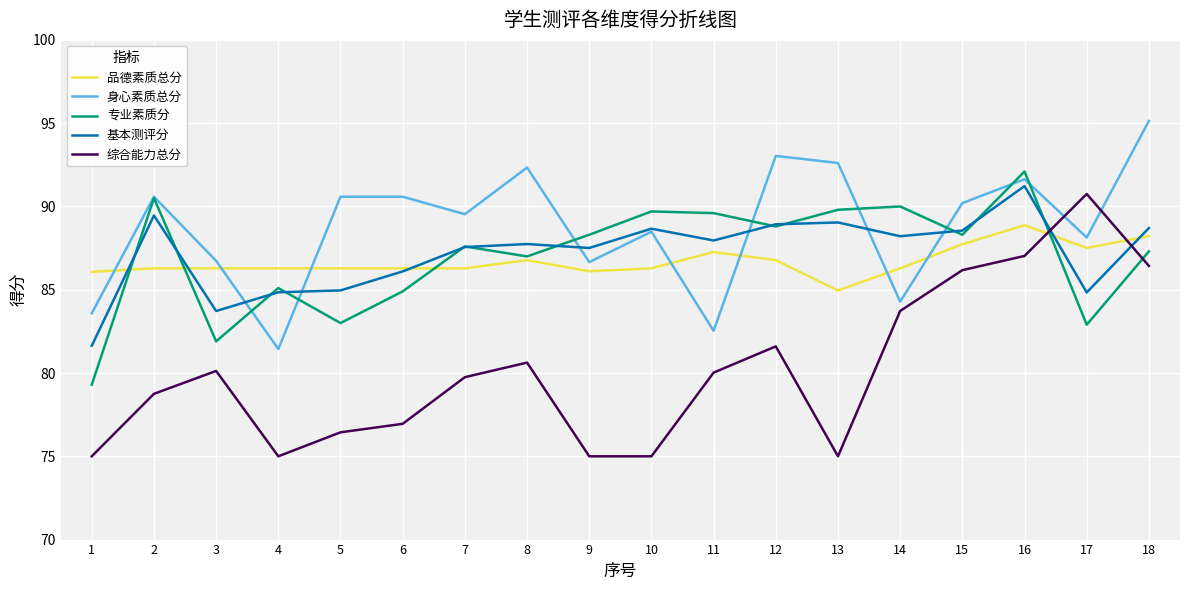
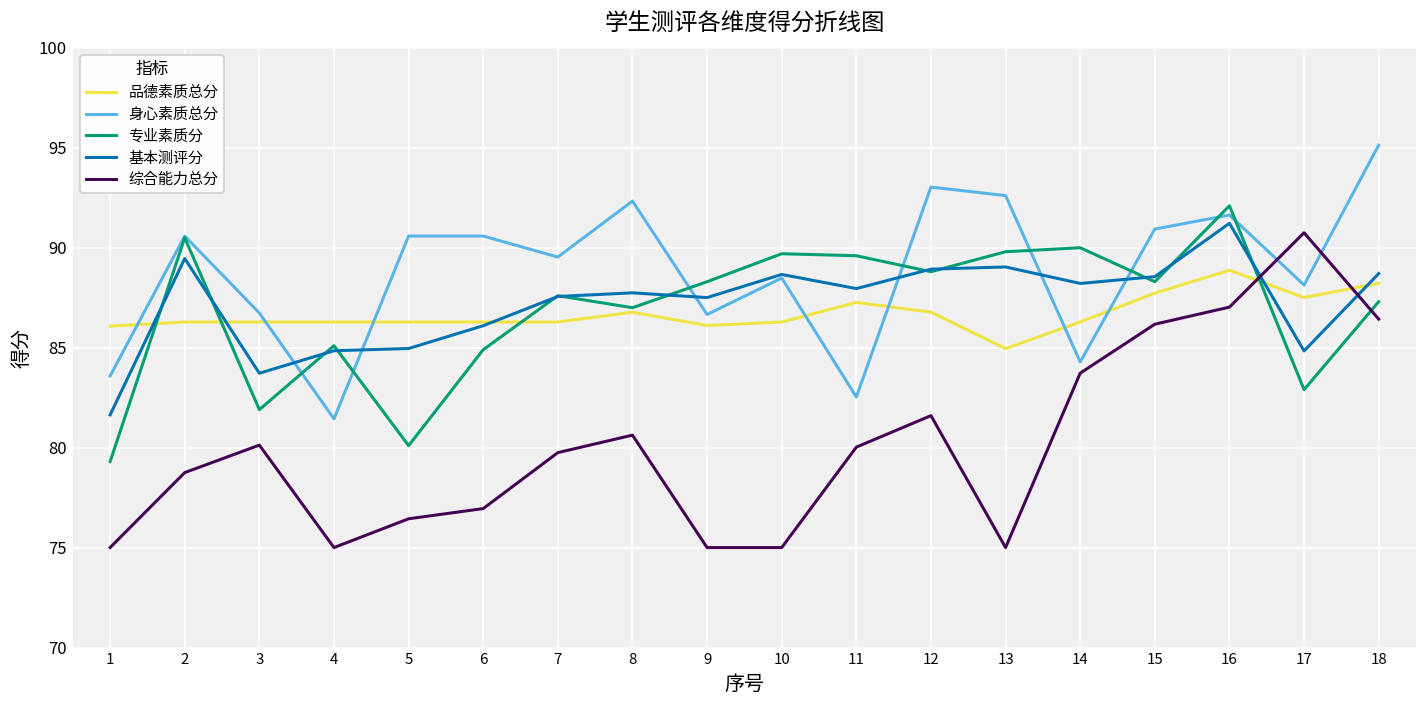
  {
    "品德素质总分": {
      "1": 86.1,
      "2": 86.3,
      "3": 86.3,
      "4": 86.3,
      "5": 86.3,
      "6": 86.3,
      "7": 86.3,
      "8": 86.8,
      "9": 86.1,
      "10": 86.3,
      "11": 87.3,
      "12": 86.8,
      "13": 85.0,
      "14": 86.3,
      "15": 87.7,
      "16": 88.9,
      "17": 87.5,
      "18": 88.2
    },
    "身心素质总分": {
      "1": 83.6,
      "3": 86.7,
      "4": 81.4,
      "5": 90.6,
      "6": 90.6,
      "7": 89.5,
      "8": 92.3,
      "9": 86.7,
      "10": 88.5,
      "11": 82.5,
      "12": 93.0,
      "13": 92.6,
      "14": 84.3,
-     "15": 90.2,
+     "15": 90.9,
      "16": 91.6,
      "17": 88.1,
      "18": 95.1
    },
    "专业素质分": {
      "1": 79.3,
      "3": 81.9,
      "4": 85.1,
-     "5": 83.0,
+     "5": 80.1,
      "6": 84.9,
      "8": 87.0,
      "9": 88.3,
      "10": 89.7,
      "11": 89.6,
      "13": 89.8,
      "14": 90.0,
      "15": 88.3,
      "16": 92.1,
      "17": 82.9,
      "18": 87.3
    },
    "基本测评分": {
      "1": 81.6,
      "2": 89.5,
      "3": 83.7,
      "4": 84.8,
      "5": 85.0,
      "6": 86.1,
      "8": 87.7,
      "9": 87.5,
      "10": 88.7,
      "11": 88.0,
      "13": 89.0,
      "14": 88.2,
      "15": 88.6,
      "16": 91.2,
      "17": 84.8,
      "18": 88.7
    },
    "综合能力总分": {
      "1": 75.0,
      "2": 78.8,
      "3": 80.1,
      "4": 75.0,
      "5": 76.4,
      "6": 77.0,
      "7": 79.8,
      "8": 80.6,
      "9": 75.0,
      "10": 75.0,
      "11": 80.0,
      "12": 81.6,
      "13": 75.0,
      "14": 83.7,
      "15": 86.2,
      "16": 87.0,
      "17": 90.8,
      "18": 86.4
    }
  }
